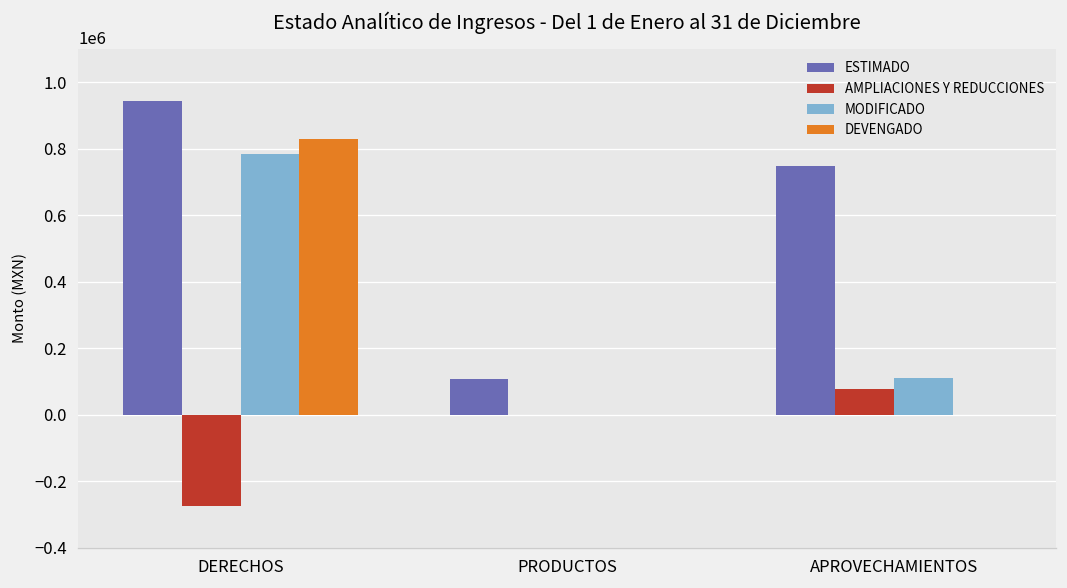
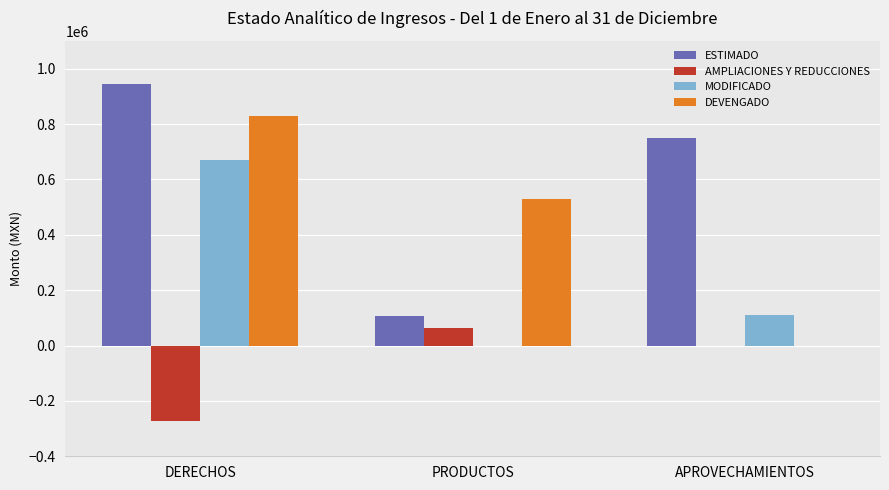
  {
    "ESTIMADO": {
      "DERECHOS": 940000,
      "PRODUCTOS": 110000,
      "APROVECHAMIENTOS": 750000
    },
    "AMPLIACIONES Y REDUCCIONES": {
      "DERECHOS": -270000,
-     "PRODUCTOS": 0,
-     "APROVECHAMIENTOS": 80000
+     "PRODUCTOS": 60000,
+     "APROVECHAMIENTOS": 0
    },
    "MODIFICADO": {
-     "DERECHOS": 790000,
+     "DERECHOS": 670000,
      "PRODUCTOS": 0,
      "APROVECHAMIENTOS": 110000
    },
    "DEVENGADO": {
      "DERECHOS": 830000,
-     "PRODUCTOS": 0,
+     "PRODUCTOS": 530000,
      "APROVECHAMIENTOS": 0
    }
  }
